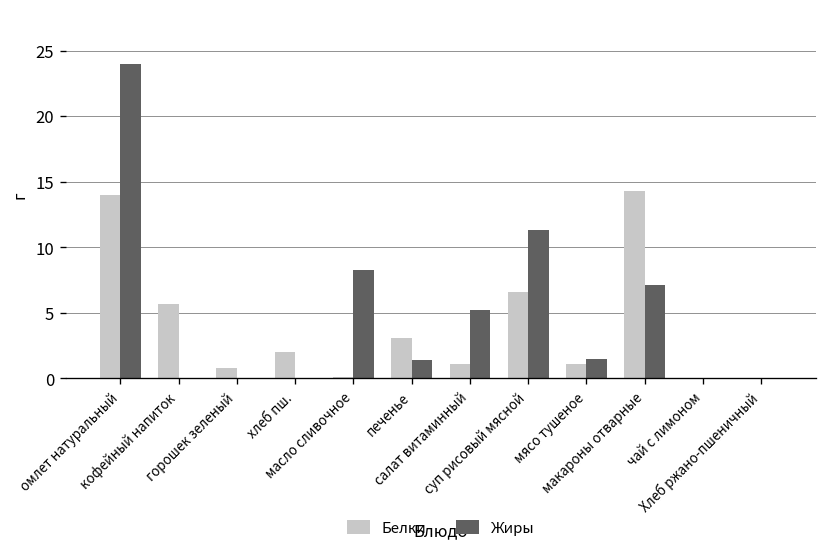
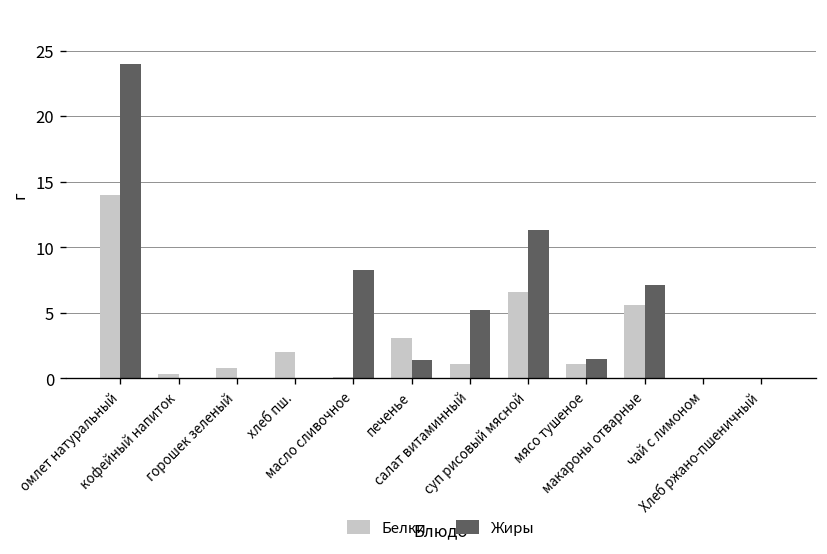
  {
    "Белки": {
      "омлет натуральный": 14.0,
-     "кофейный напиток": 5.7,
+     "кофейный напиток": 0.3,
      "горошек зеленый": 0.8,
      "хлеб пш.": 2.0,
      "печенье": 3.1,
      "салат витаминный": 1.1,
      "суп рисовый мясной": 6.6,
      "мясо тушеное": 1.1,
-     "макароны отварные": 14.3,
+     "макароны отварные": 5.6,
      "чай с лимоном": 0.0,
      "Хлеб ржано-пшеничный": 0.0
    },
    "Жиры": {
      "омлет натуральный": 24.0,
      "кофейный напиток": 0.0,
      "горошек зеленый": 0.0,
      "хлеб пш.": 0.0,
      "масло сливочное": 8.3,
      "печенье": 1.4,
      "салат витаминный": 5.2,
      "суп рисовый мясной": 11.3,
      "мясо тушеное": 1.5,
      "макароны отварные": 7.1,
      "чай с лимоном": 0.0,
      "Хлеб ржано-пшеничный": 0.0
    }
  }
